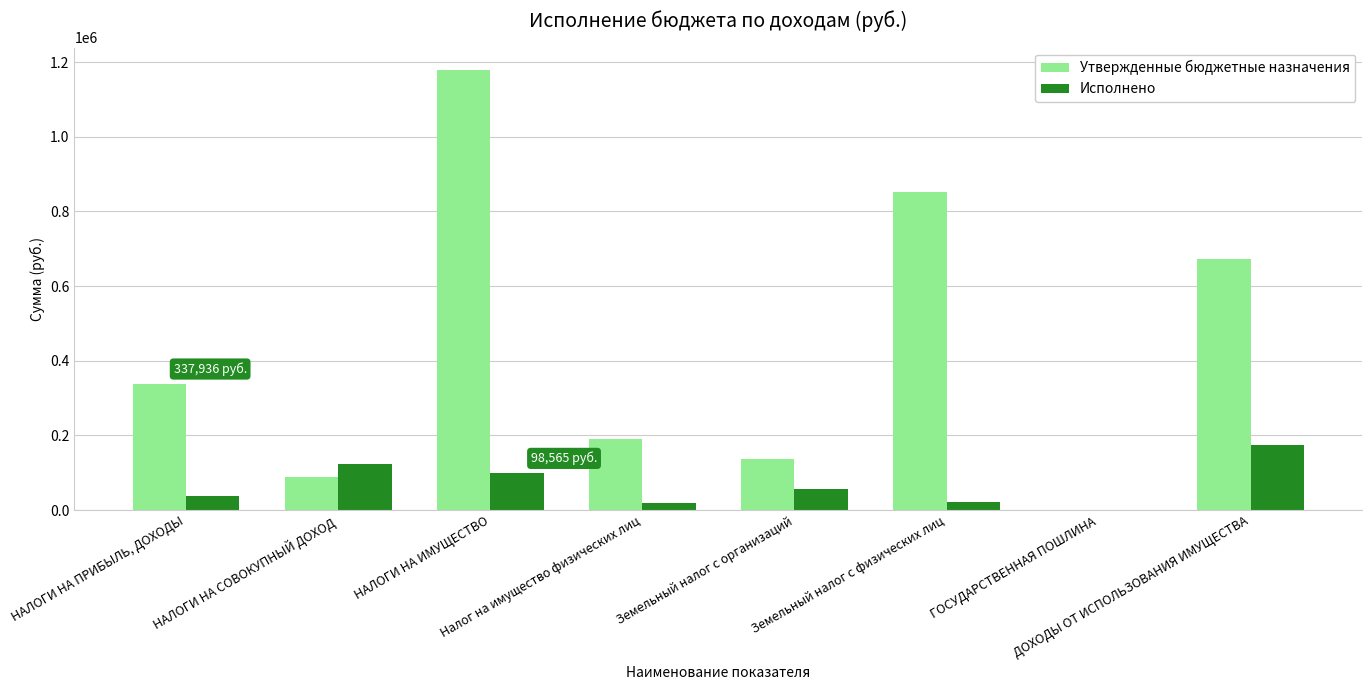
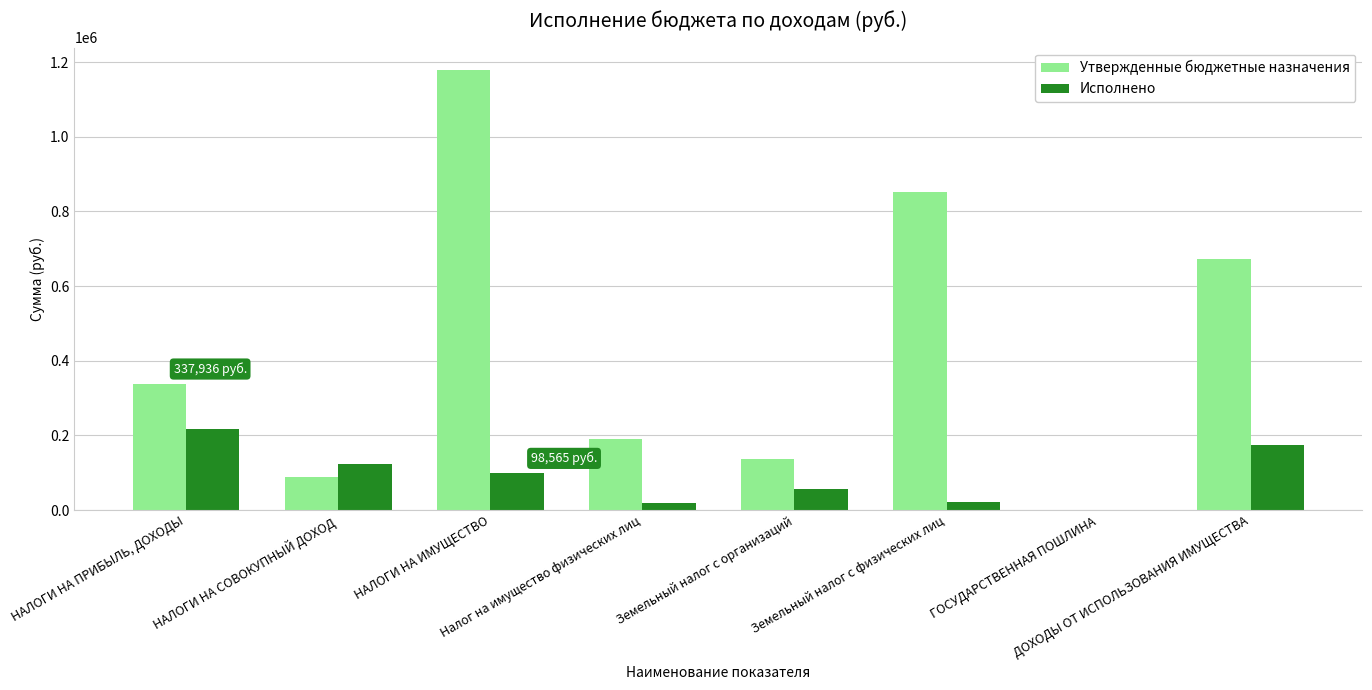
  {
    "Утвержденные бюджетные назначения": {
      "НАЛОГИ НА СОВОКУПНЫЙ ДОХОД": 90000,
      "НАЛОГИ НА ИМУЩЕСТВО": 1180000,
      "Налог на имущество физических лиц": 190000,
      "Земельный налог с организаций": 140000,
      "Земельный налог с физических лиц": 850000,
      "ГОСУДАРСТВЕННАЯ ПОШЛИНА": 0,
      "ДОХОДЫ ОТ ИСПОЛЬЗОВАНИЯ ИМУЩЕСТВА": 670000
    },
    "Исполнено": {
-     "НАЛОГИ НА ПРИБЫЛЬ, ДОХОДЫ": 40000,
+     "НАЛОГИ НА ПРИБЫЛЬ, ДОХОДЫ": 220000,
      "НАЛОГИ НА СОВОКУПНЫЙ ДОХОД": 120000,
      "Налог на имущество физических лиц": 20000,
      "Земельный налог с организаций": 60000,
      "Земельный налог с физических лиц": 20000,
      "ДОХОДЫ ОТ ИСПОЛЬЗОВАНИЯ ИМУЩЕСТВА": 180000
    }
  }
